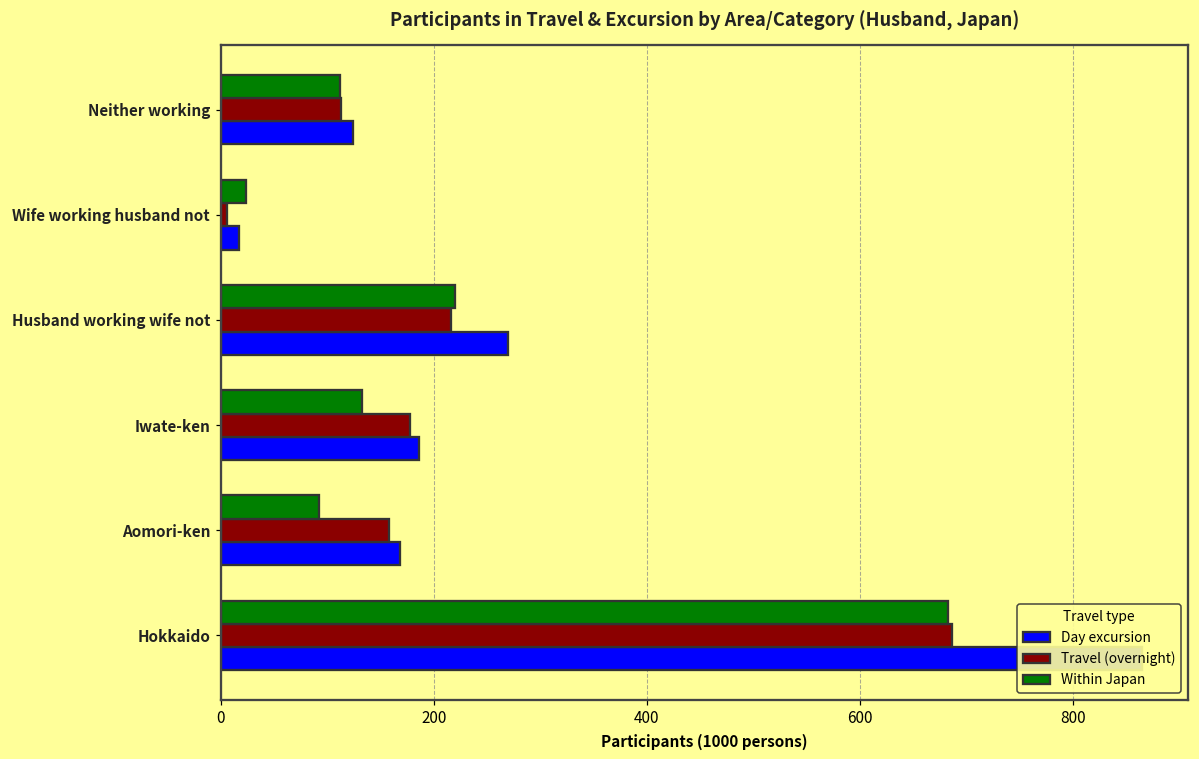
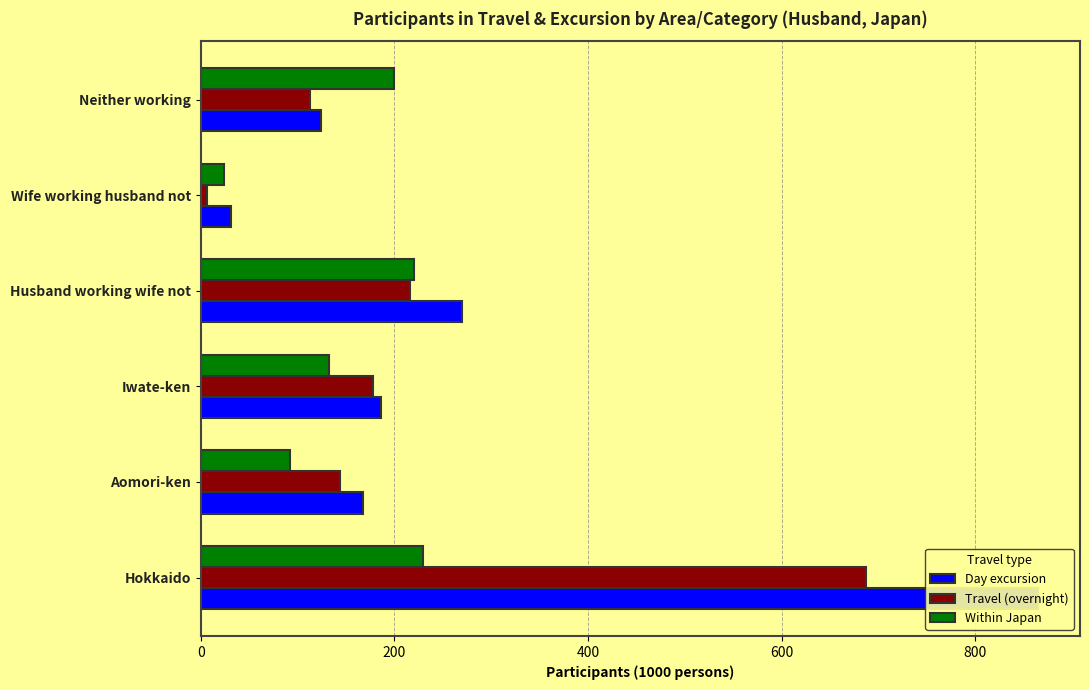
  {
    "Day excursion": {
      "Neither working": 120,
-     "Wife working husband not": 20,
+     "Wife working husband not": 30,
      "Husband working wife not": 270,
      "Iwate-ken": 190,
      "Aomori-ken": 170
    },
    "Travel (overnight)": {
      "Neither working": 110,
      "Wife working husband not": 10,
      "Husband working wife not": 220,
      "Iwate-ken": 180,
-     "Aomori-ken": 160,
+     "Aomori-ken": 140,
      "Hokkaido": 690
    },
    "Within Japan": {
-     "Neither working": 110,
+     "Neither working": 200,
      "Wife working husband not": 20,
      "Husband working wife not": 220,
      "Iwate-ken": 130,
      "Aomori-ken": 90,
-     "Hokkaido": 680
+     "Hokkaido": 230
    }
  }
